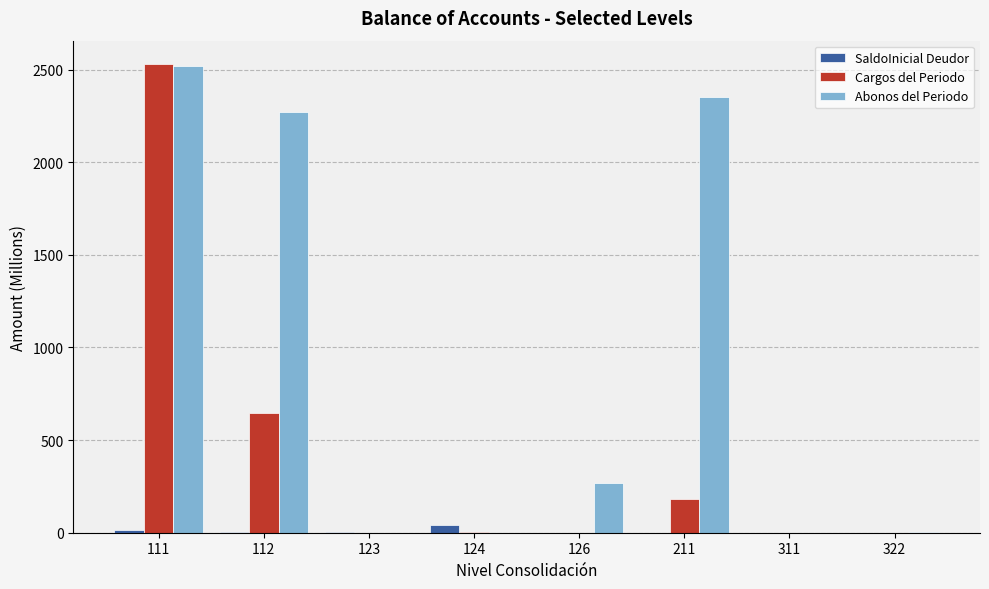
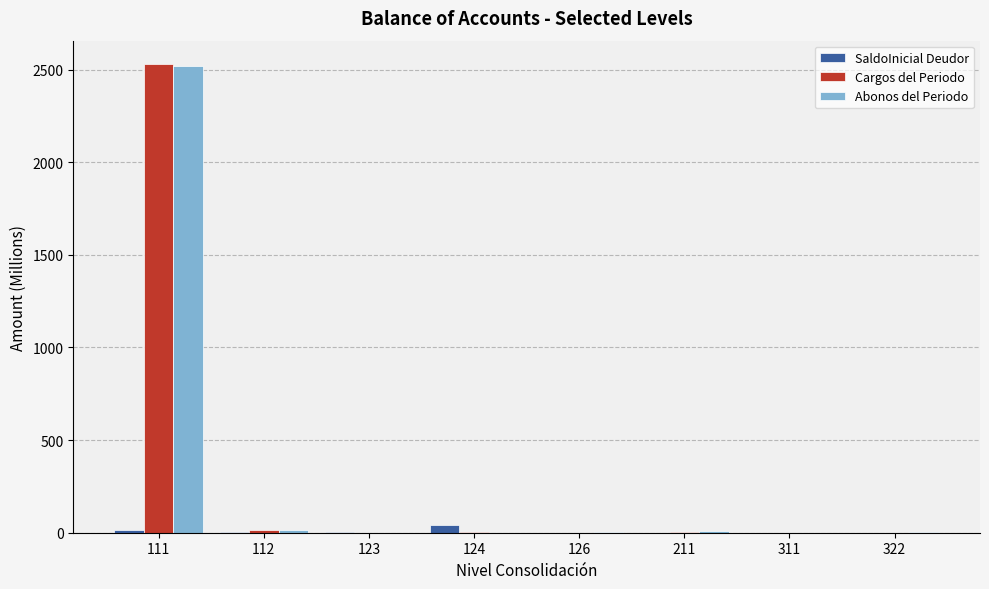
  {
    "SaldoInicial Deudor": {
      "111": 20,
      "124": 40,
      "126": 0,
      "211": 0,
      "311": 0,
      "322": 0
    },
    "Cargos del Periodo": {
      "111": 2530,
-     "112": 650,
+     "112": 20,
      "123": 0,
      "126": 0,
-     "211": 180,
+     "211": 10,
      "311": 0,
      "322": 0
    },
    "Abonos del Periodo": {
      "111": 2520,
-     "112": 2270,
+     "112": 20,
      "123": 0,
      "124": 0,
-     "126": 270,
-     "211": 2350,
+     "126": 10,
+     "211": 10,
      "311": 0
    }
  }
